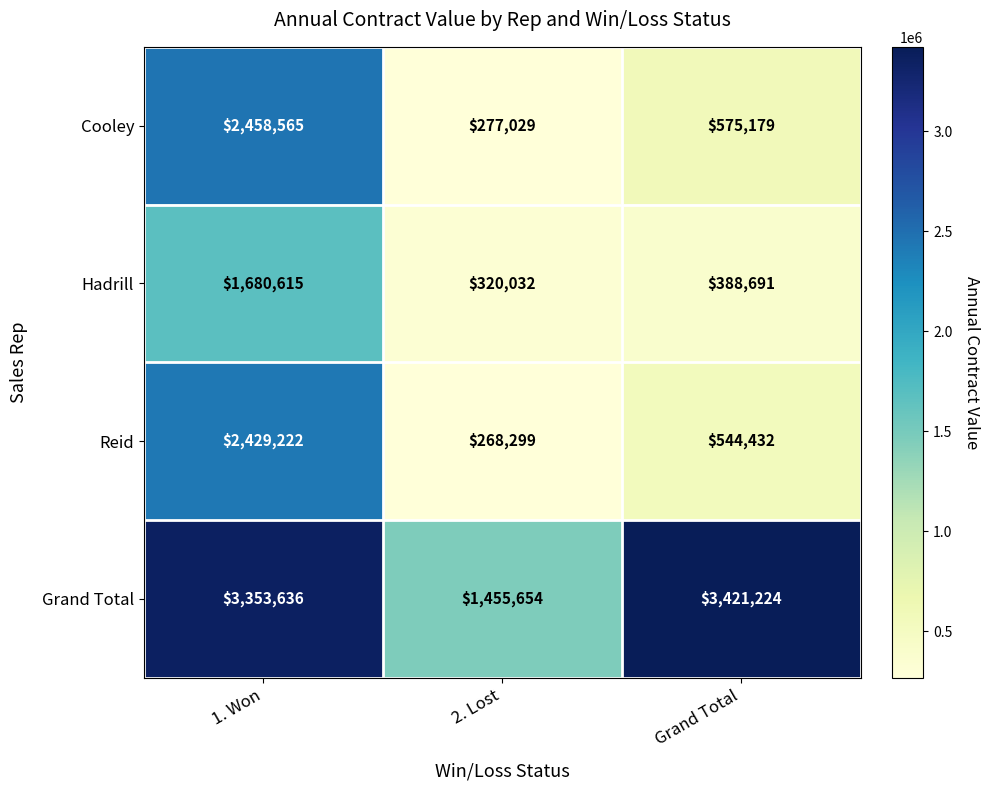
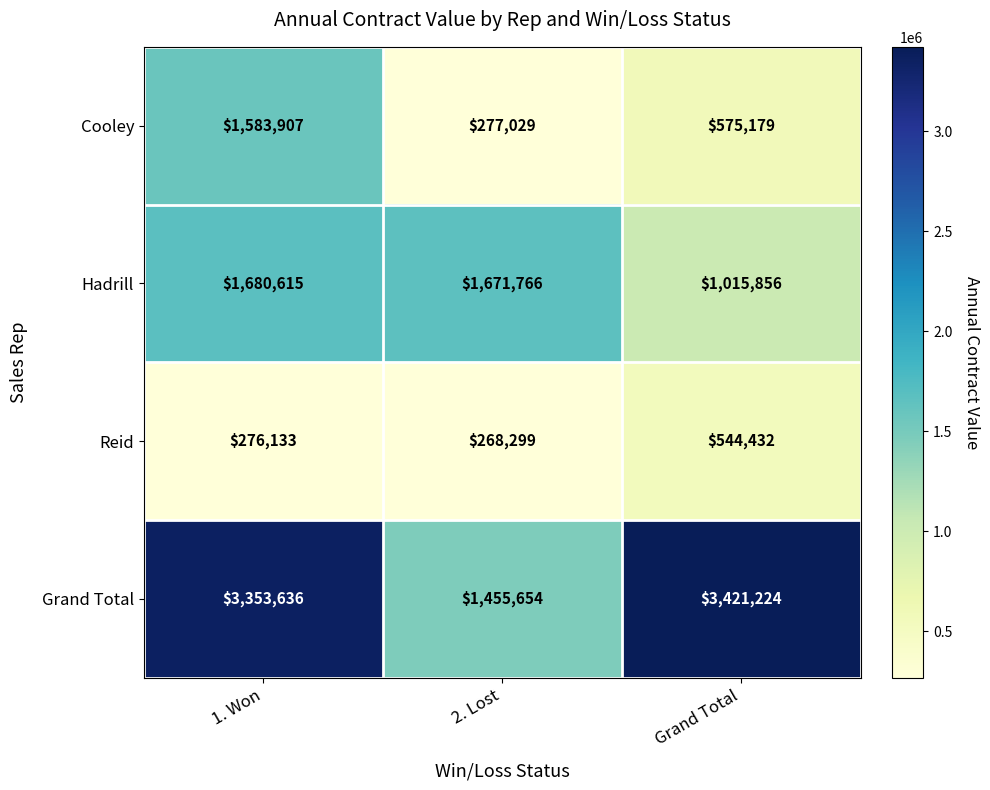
  {
    "Cooley": {
-     "1. Won": "$2,458,565",
+     "1. Won": "$1,583,907",
      "2. Lost": "$277,029",
      "Grand Total": "$575,179"
    },
    "Hadrill": {
      "1. Won": "$1,680,615",
-     "2. Lost": "$320,032",
-     "Grand Total": "$388,691"
+     "2. Lost": "$1,671,766",
+     "Grand Total": "$1,015,856"
    },
    "Reid": {
-     "1. Won": "$2,429,222",
+     "1. Won": "$276,133",
      "2. Lost": "$268,299",
      "Grand Total": "$544,432"
    },
    "Grand Total": {
      "1. Won": "$3,353,636",
      "2. Lost": "$1,455,654",
      "Grand Total": "$3,421,224"
    }
  }
